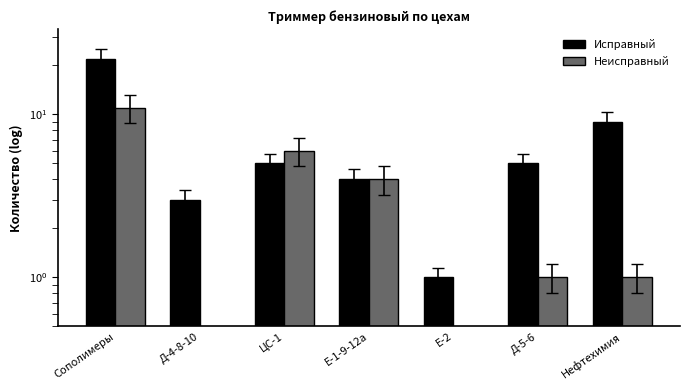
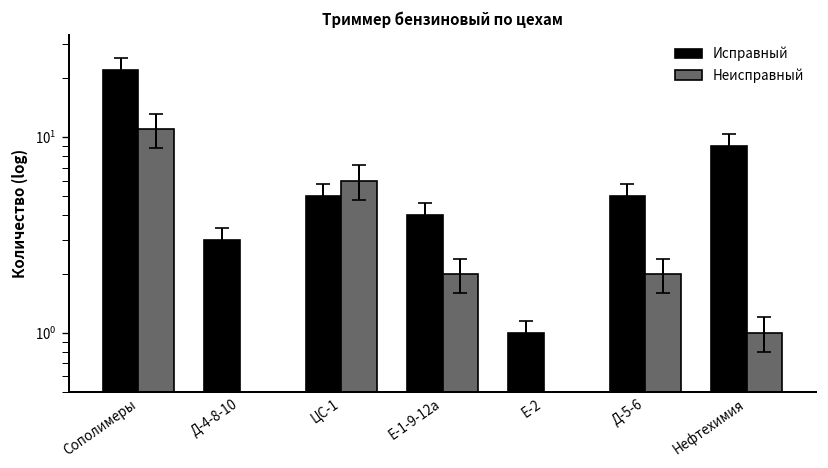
  {
    "Неисправный": {
      "Сополимеры": 11,
      "ЦС-1": 6,
-     "Е-1-9-12а": 4,
-     "Д-5-6": 1,
+     "Е-1-9-12а": 2,
+     "Д-5-6": 2,
      "Нефтехимия": 1
    }
  }
